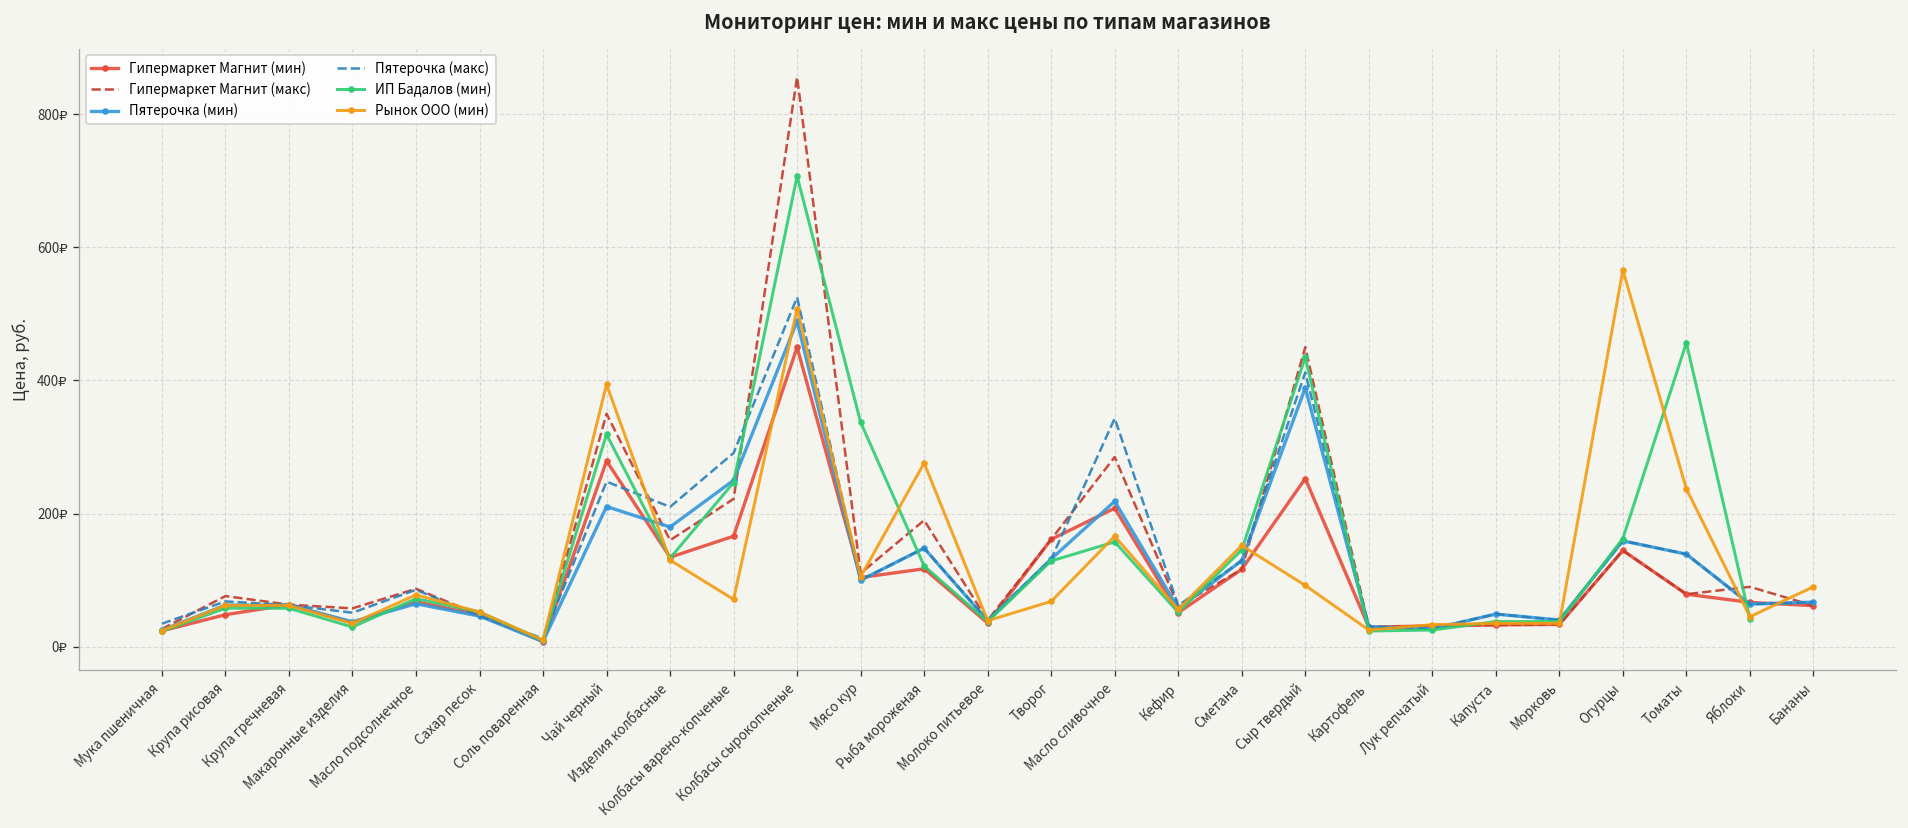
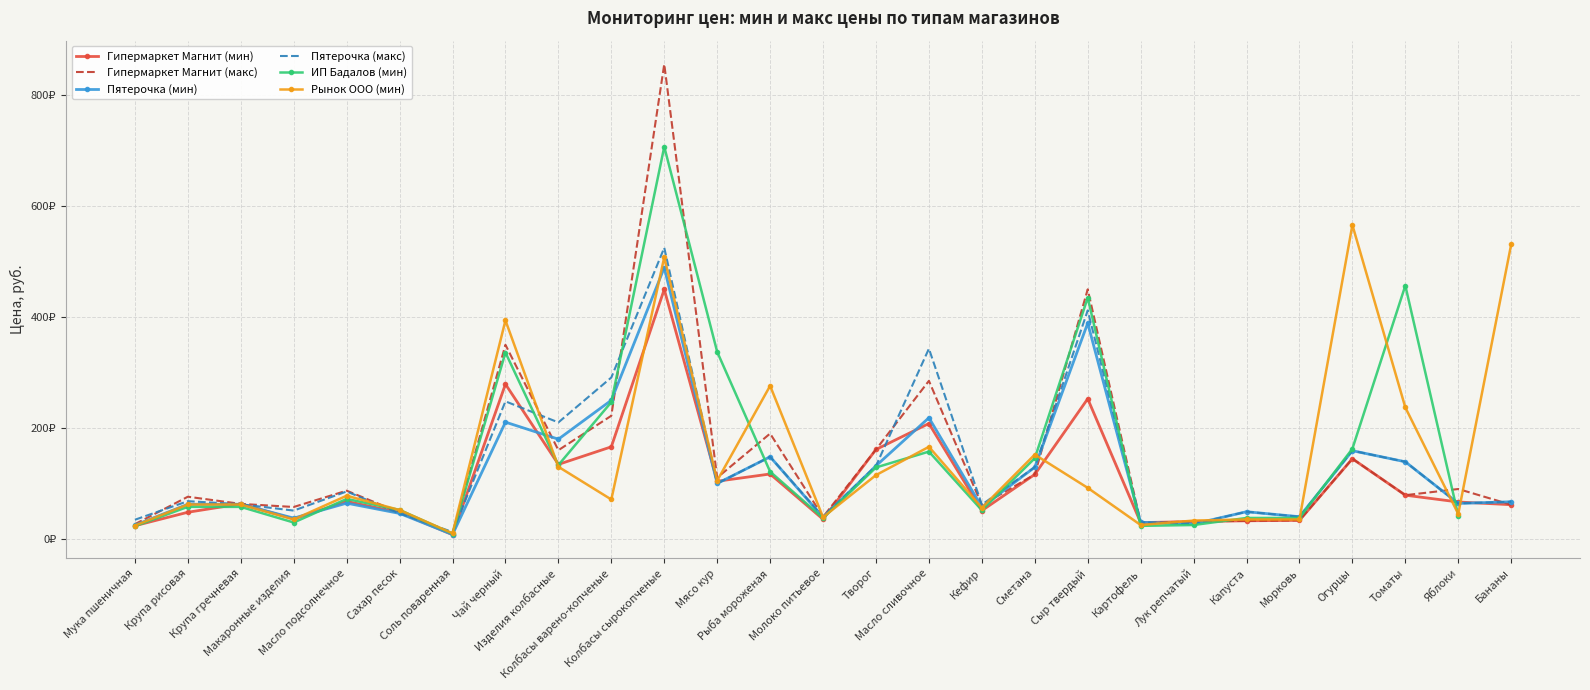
  {
    "ИП Бадалов (мин)": {
      "Макаронные изделия": "30₽",
-     "Чай черный": "320₽",
+     "Чай черный": "340₽",
      "Колбасы сырокопченые": "710₽",
      "Мясо кур": "340₽",
      "Масло сливочное": "160₽",
      "Сметана": "150₽",
      "Сыр твердый": "430₽",
      "Томаты": "460₽"
    },
    "Рынок ООО (мин)": {
      "Масло подсолнечное": "80₽",
      "Чай черный": "390₽",
      "Колбасы варено-копченые": "70₽",
      "Колбасы сырокопченые": "510₽",
      "Рыба мороженая": "280₽",
-     "Творог": "70₽",
+     "Творог": "120₽",
      "Масло сливочное": "170₽",
      "Сметана": "150₽",
      "Сыр твердый": "90₽",
      "Огурцы": "570₽",
      "Томаты": "240₽",
-     "Бананы": "90₽"
+     "Бананы": "530₽"
    }
  }
